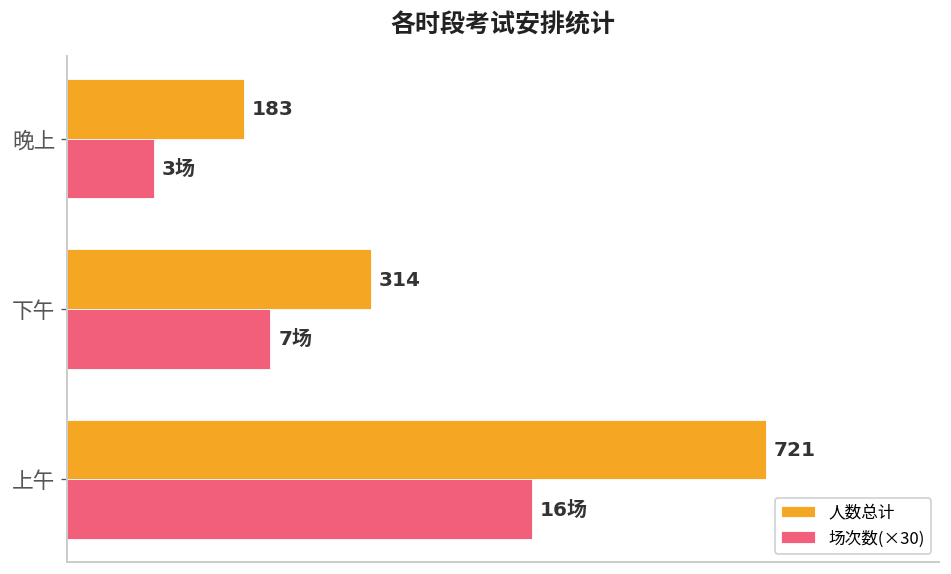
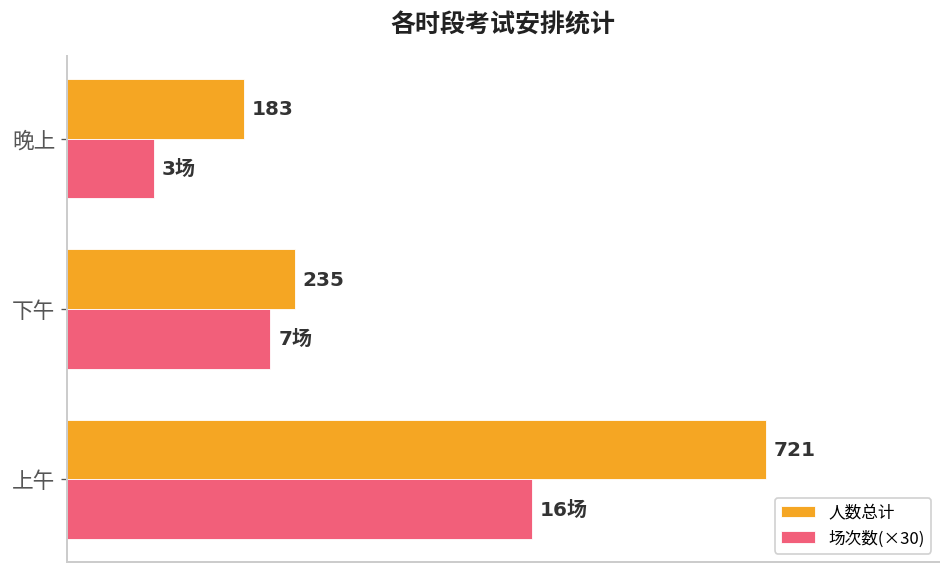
  {
    "人数总计": {
      "晚上": 183,
-     "下午": 314,
+     "下午": 235,
      "上午": 721
    }
  }
